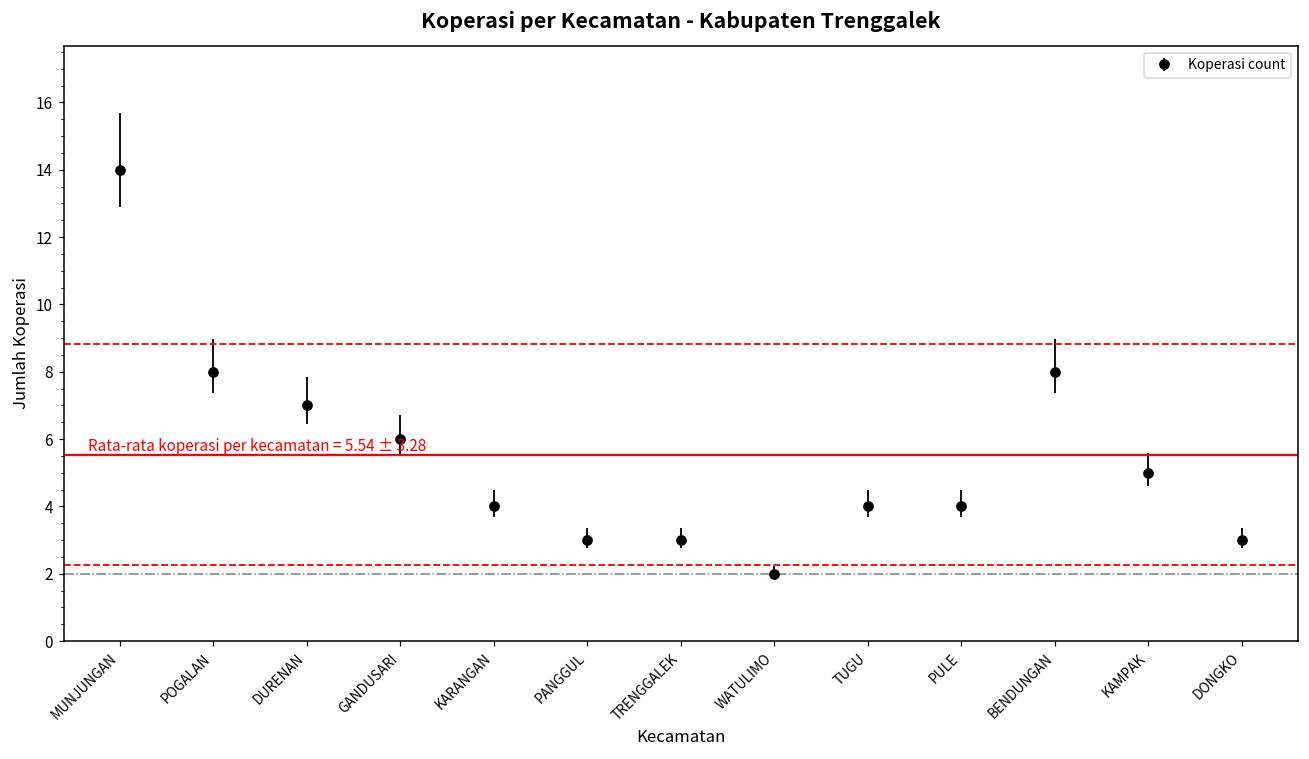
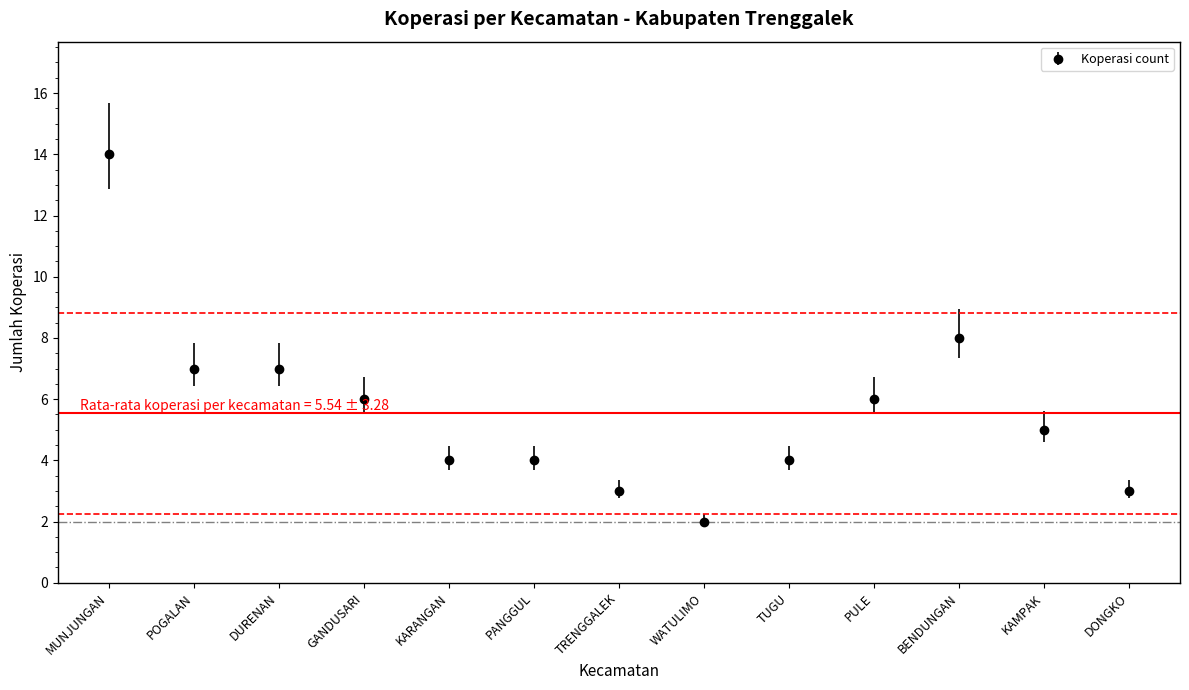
  {
    "MUNJUNGAN": 14,
-   "POGALAN": 8,
+   "POGALAN": 7,
    "DURENAN": 7,
    "KARANGAN": 4,
-   "PANGGUL": 3,
+   "PANGGUL": 4,
    "TRENGGALEK": 3,
    "WATULIMO": 2,
    "TUGU": 4,
-   "PULE": 4,
+   "PULE": 6,
    "BENDUNGAN": 8,
    "KAMPAK": 5,
    "DONGKO": 3
  }
